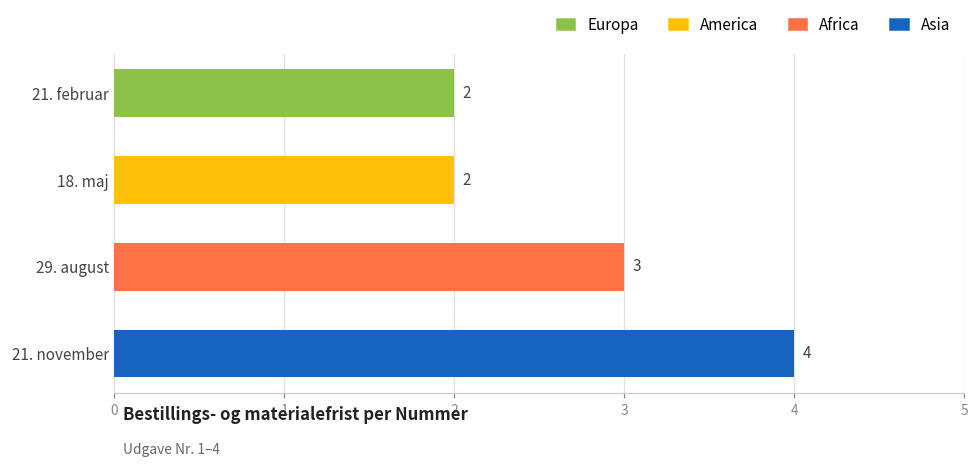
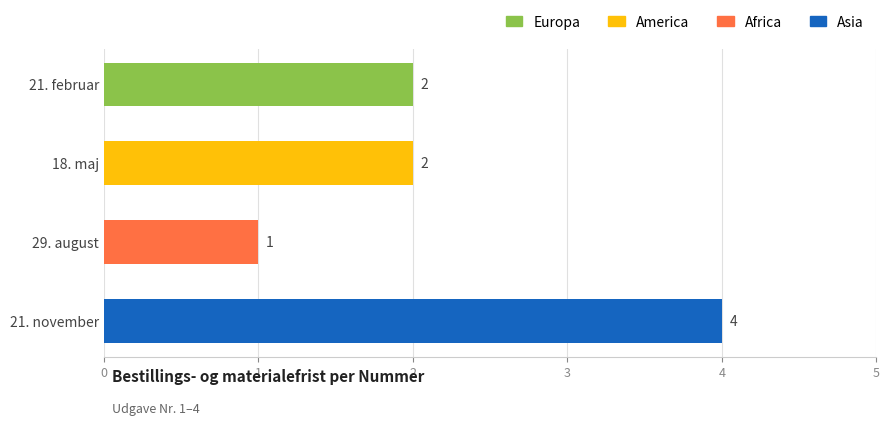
  {
    "21. februar": 2,
    "18. maj": 2,
-   "29. august": 3,
+   "29. august": 1,
    "21. november": 4
  }
